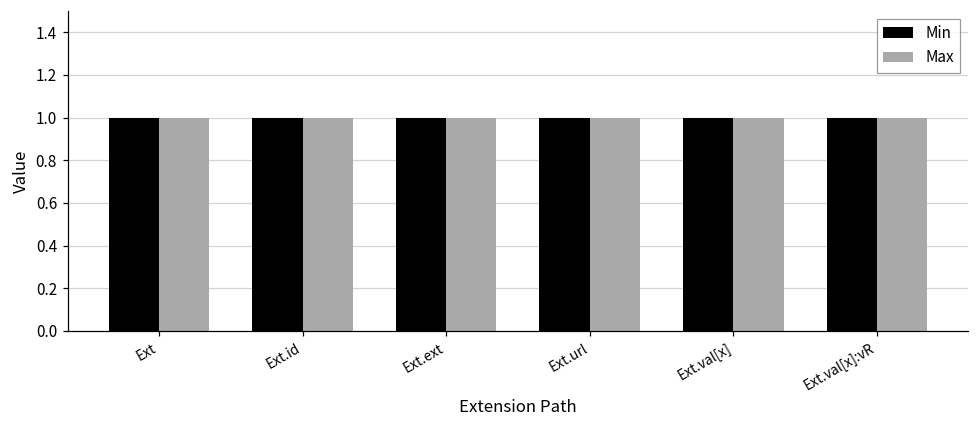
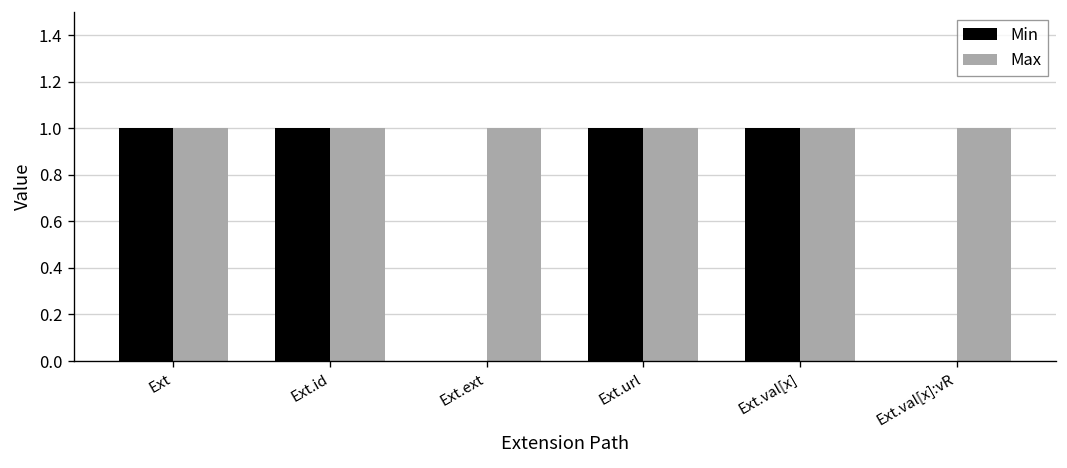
  {
    "Min": {
      "Ext": 1,
      "Ext.id": 1,
-     "Ext.ext": 1,
+     "Ext.ext": 0,
      "Ext.url": 1,
      "Ext.val[x]": 1,
-     "Ext.val[x]:vR": 1
+     "Ext.val[x]:vR": 0
    },
    "Max": {
      "Ext": 1,
      "Ext.id": 1,
      "Ext.ext": 1,
      "Ext.url": 1,
      "Ext.val[x]": 1,
      "Ext.val[x]:vR": 1
    }
  }
